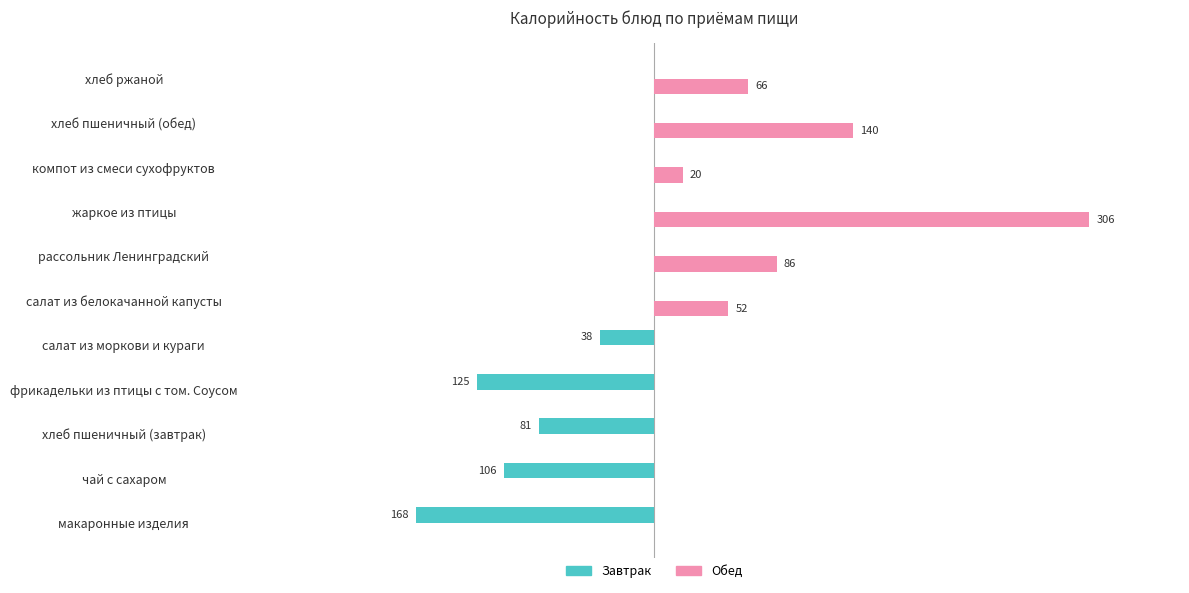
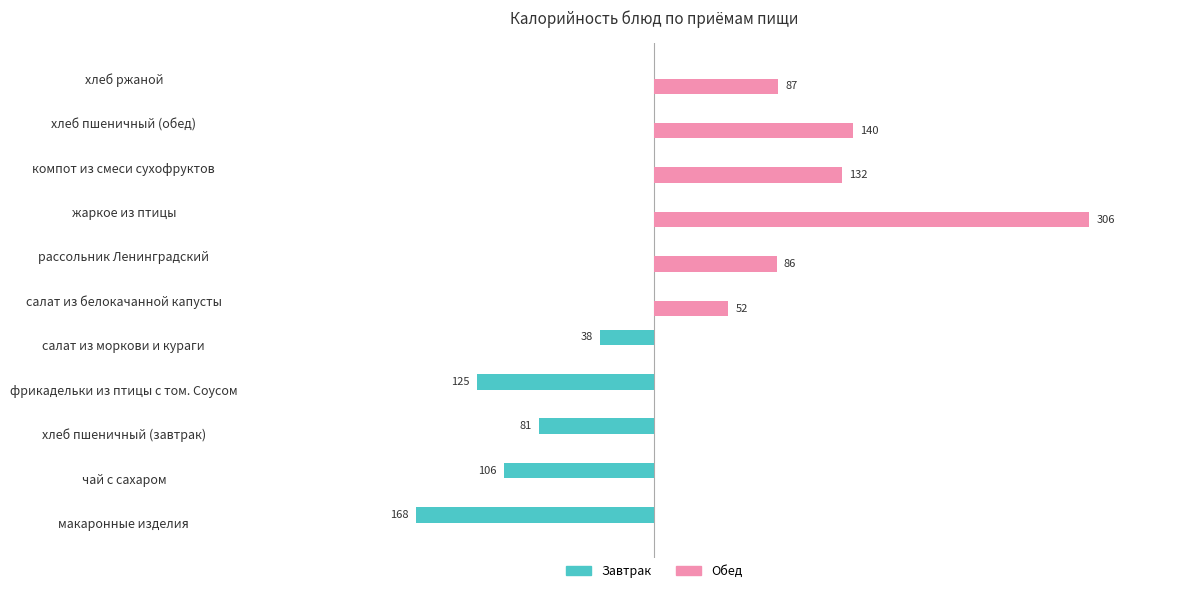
  {
    "Обед": {
-     "хлеб ржаной": 66,
+     "хлеб ржаной": 87,
      "хлеб пшеничный (обед)": 140,
-     "компот из смеси сухофруктов": 20,
+     "компот из смеси сухофруктов": 132,
      "жаркое из птицы": 306,
      "рассольник Ленинградский": 86,
      "салат из белокачанной капусты": 52
    }
  }
